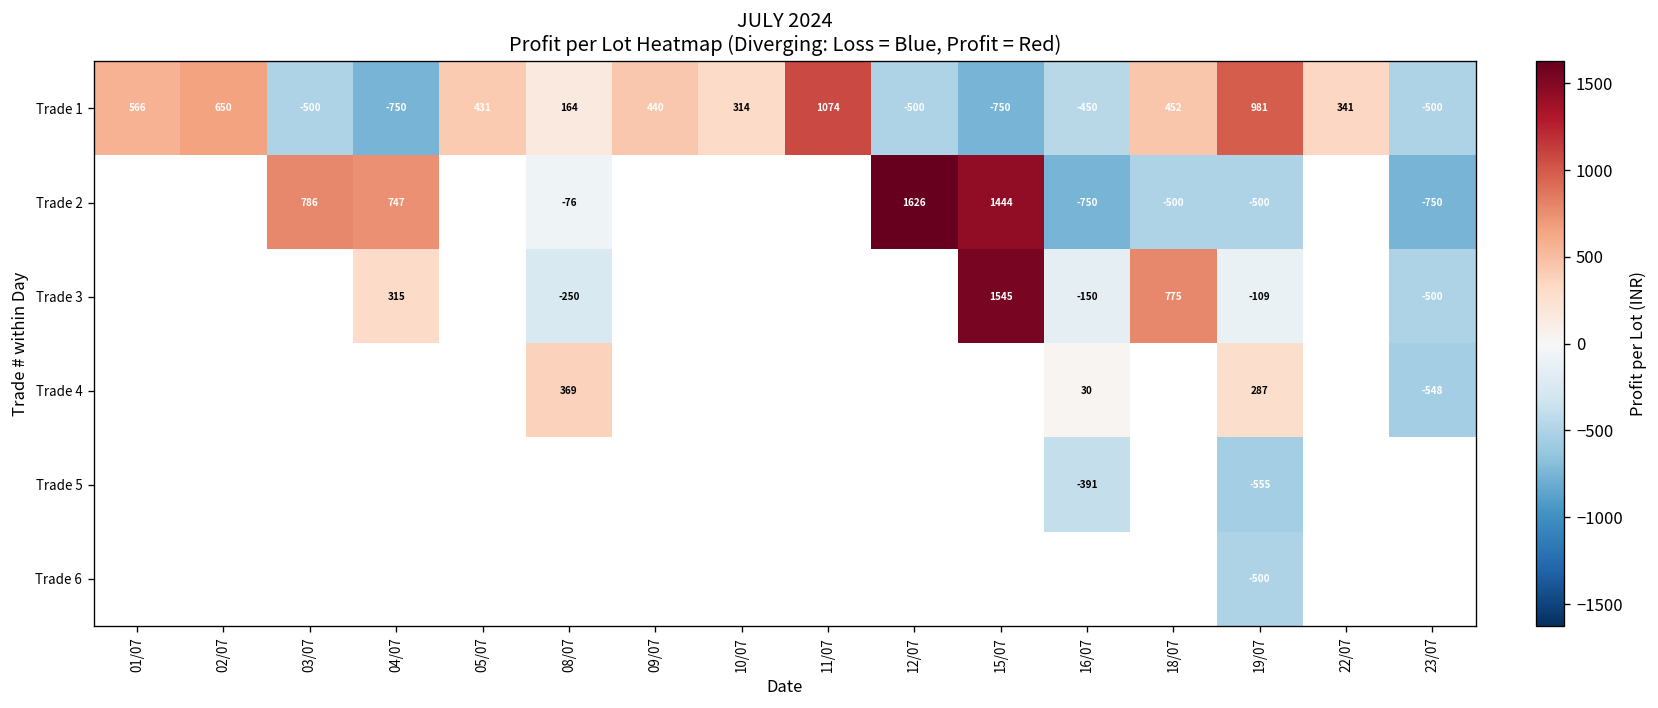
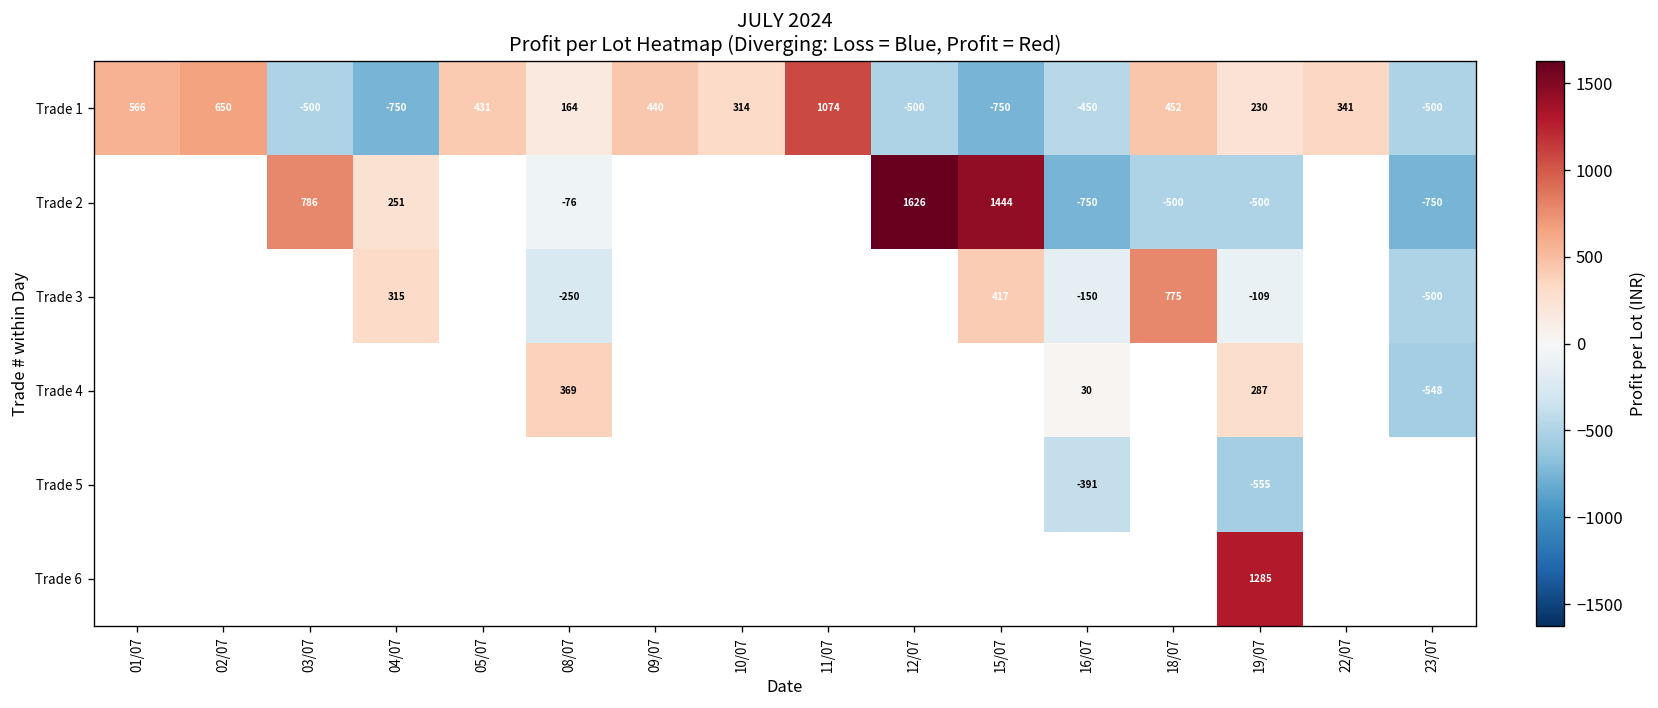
  {
    "Trade 1": {
      "01/07": 566,
      "02/07": 650,
      "03/07": -500,
      "04/07": -750,
      "05/07": 431,
      "08/07": 164,
      "09/07": 440,
      "10/07": 314,
      "11/07": 1074,
      "12/07": -500,
      "15/07": -750,
      "16/07": -450,
      "18/07": 452,
-     "19/07": 981,
+     "19/07": 230,
      "22/07": 341,
      "23/07": -500
    },
    "Trade 2": {
      "03/07": 786,
-     "04/07": 747,
+     "04/07": 251,
      "08/07": -76,
      "12/07": 1626,
      "15/07": 1444,
      "16/07": -750,
      "18/07": -500,
      "19/07": -500,
      "23/07": -750
    },
    "Trade 3": {
      "04/07": 315,
      "08/07": -250,
-     "15/07": 1545,
+     "15/07": 417,
      "16/07": -150,
      "18/07": 775,
      "19/07": -109,
      "23/07": -500
    },
    "Trade 4": {
      "08/07": 369,
      "16/07": 30,
      "19/07": 287,
      "23/07": -548
    },
    "Trade 5": {
      "16/07": -391,
      "19/07": -555
    },
    "Trade 6": {
-     "19/07": -500
+     "19/07": 1285
    }
  }
